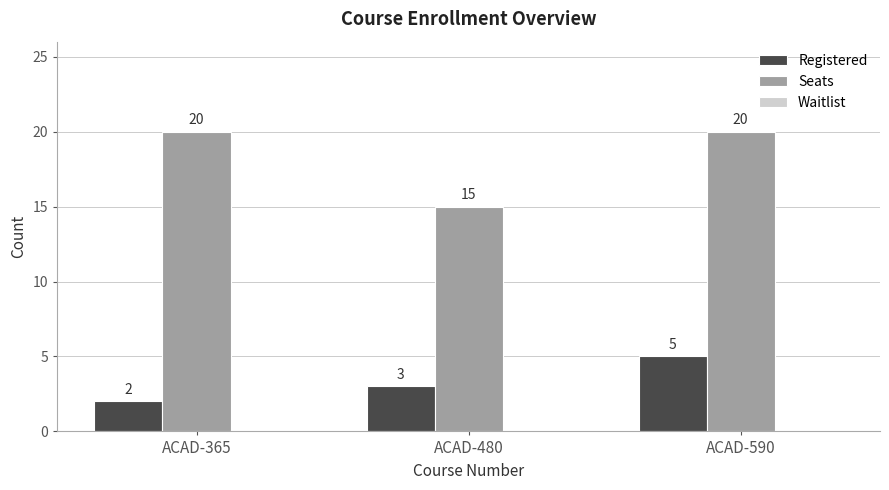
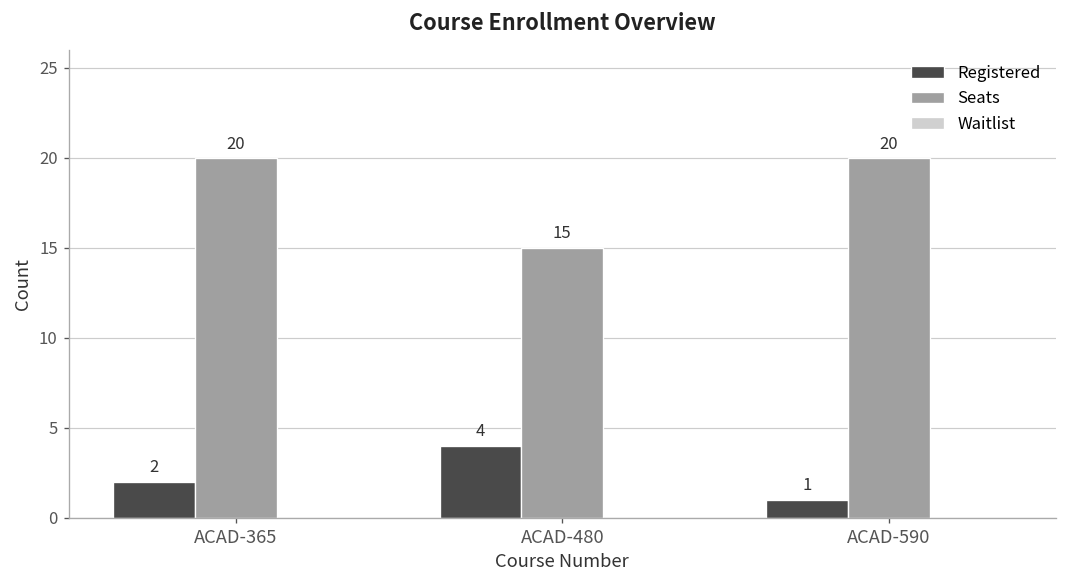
  {
    "Registered": {
      "ACAD-365": 2,
-     "ACAD-480": 3,
-     "ACAD-590": 5
+     "ACAD-480": 4,
+     "ACAD-590": 1
    },
    "Seats": {
      "ACAD-365": 20,
      "ACAD-480": 15,
      "ACAD-590": 20
    },
    "Waitlist": {
      "ACAD-365": 0.0,
      "ACAD-480": 0.0,
      "ACAD-590": 0.0
    }
  }
